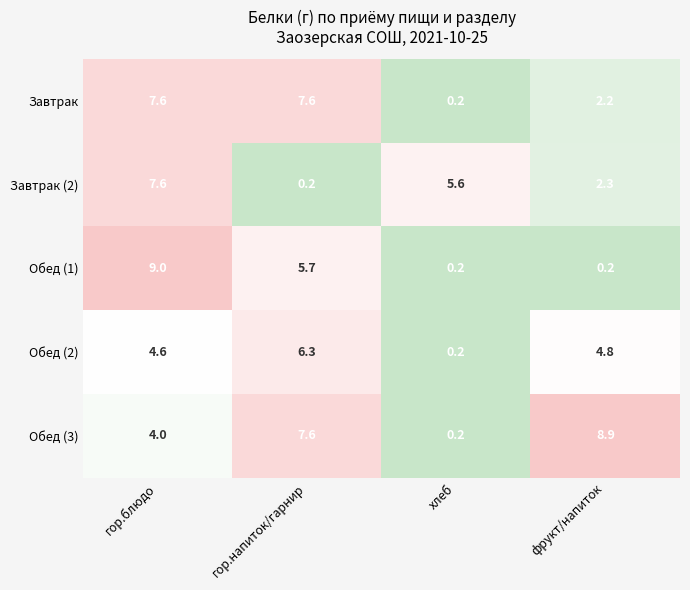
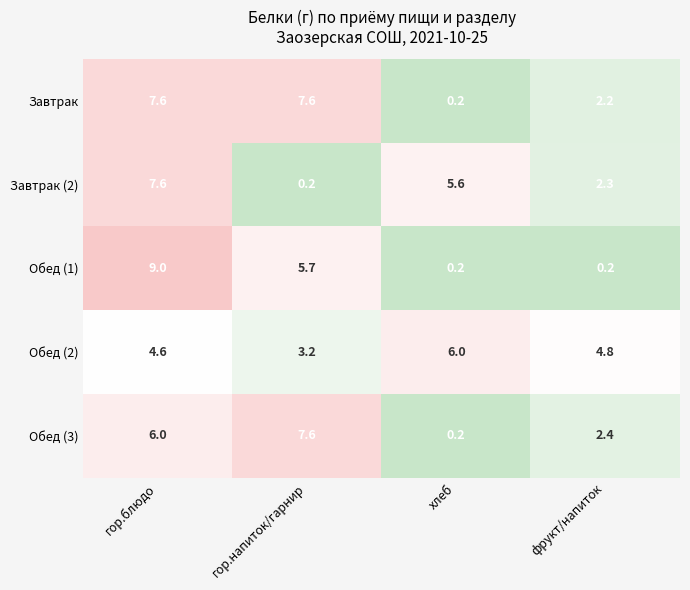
  {
    "Завтрак": {
      "хлеб": 0.2
    },
    "Завтрак (2)": {
      "гор.напиток/гарнир": 0.2,
      "хлеб": 5.6
    },
    "Обед (1)": {
      "гор.блюдо": 9.0,
      "гор.напиток/гарнир": 5.7,
      "хлеб": 0.2,
      "фрукт/напиток": 0.2
    },
    "Обед (2)": {
      "гор.блюдо": 4.6,
-     "гор.напиток/гарнир": 6.3,
-     "хлеб": 0.2,
+     "гор.напиток/гарнир": 3.2,
+     "хлеб": 6.0,
      "фрукт/напиток": 4.8
    },
    "Обед (3)": {
-     "гор.блюдо": 4.0,
+     "гор.блюдо": 6.0,
      "хлеб": 0.2,
-     "фрукт/напиток": 8.9
+     "фрукт/напиток": 2.4
    }
  }
